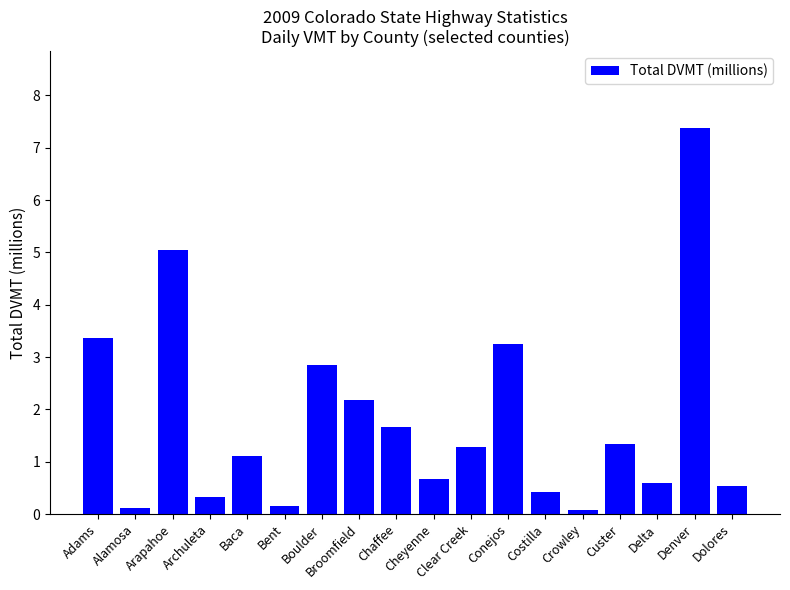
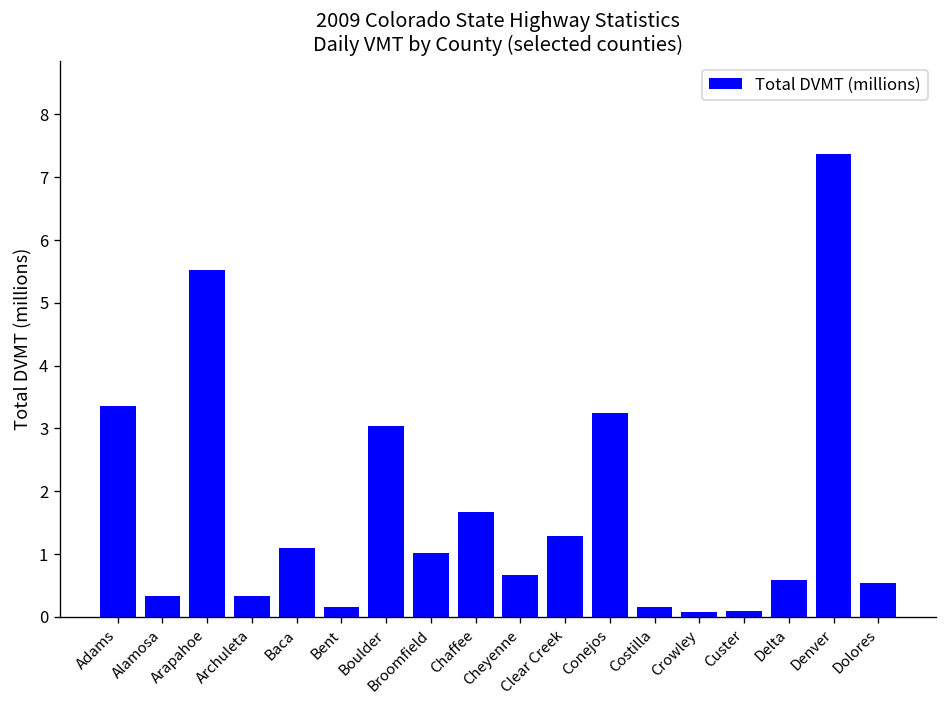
  {
    "Adams": 3.4,
-   "Alamosa": 0.1,
-   "Arapahoe": 5.0,
+   "Alamosa": 0.3,
+   "Arapahoe": 5.5,
    "Archuleta": 0.3,
    "Baca": 1.1,
    "Bent": 0.2,
-   "Boulder": 2.9,
-   "Broomfield": 2.2,
+   "Boulder": 3.0,
+   "Broomfield": 1.0,
    "Chaffee": 1.7,
    "Cheyenne": 0.7,
    "Clear Creek": 1.3,
    "Conejos": 3.2,
-   "Costilla": 0.4,
+   "Costilla": 0.2,
    "Crowley": 0.1,
-   "Custer": 1.3,
+   "Custer": 0.1,
    "Delta": 0.6,
    "Denver": 7.4,
    "Dolores": 0.5
  }
